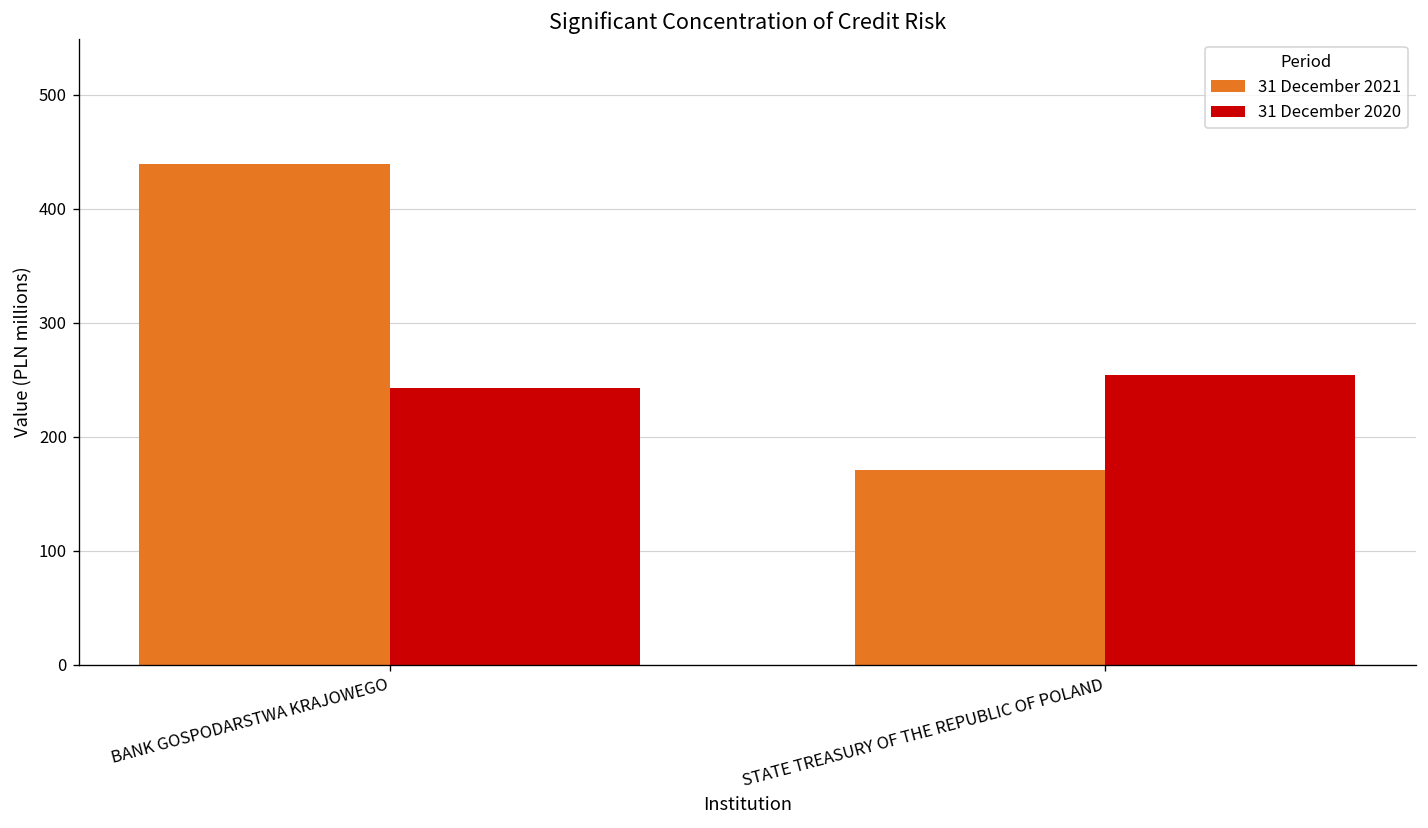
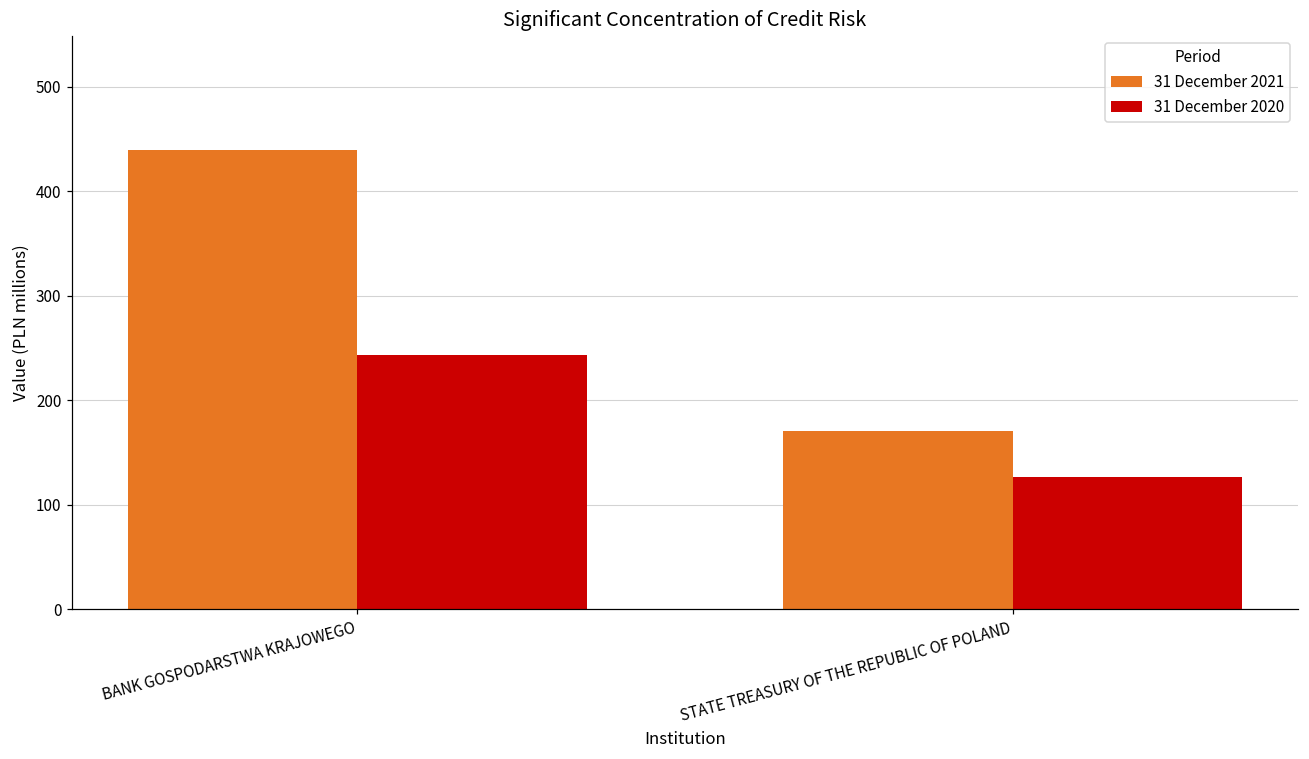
  {
    "31 December 2021": {
      "BANK GOSPODARSTWA KRAJOWEGO": 440,
      "STATE TREASURY OF THE REPUBLIC OF POLAND": 170
    },
    "31 December 2020": {
      "BANK GOSPODARSTWA KRAJOWEGO": 240,
-     "STATE TREASURY OF THE REPUBLIC OF POLAND": 250
+     "STATE TREASURY OF THE REPUBLIC OF POLAND": 130
    }
  }
